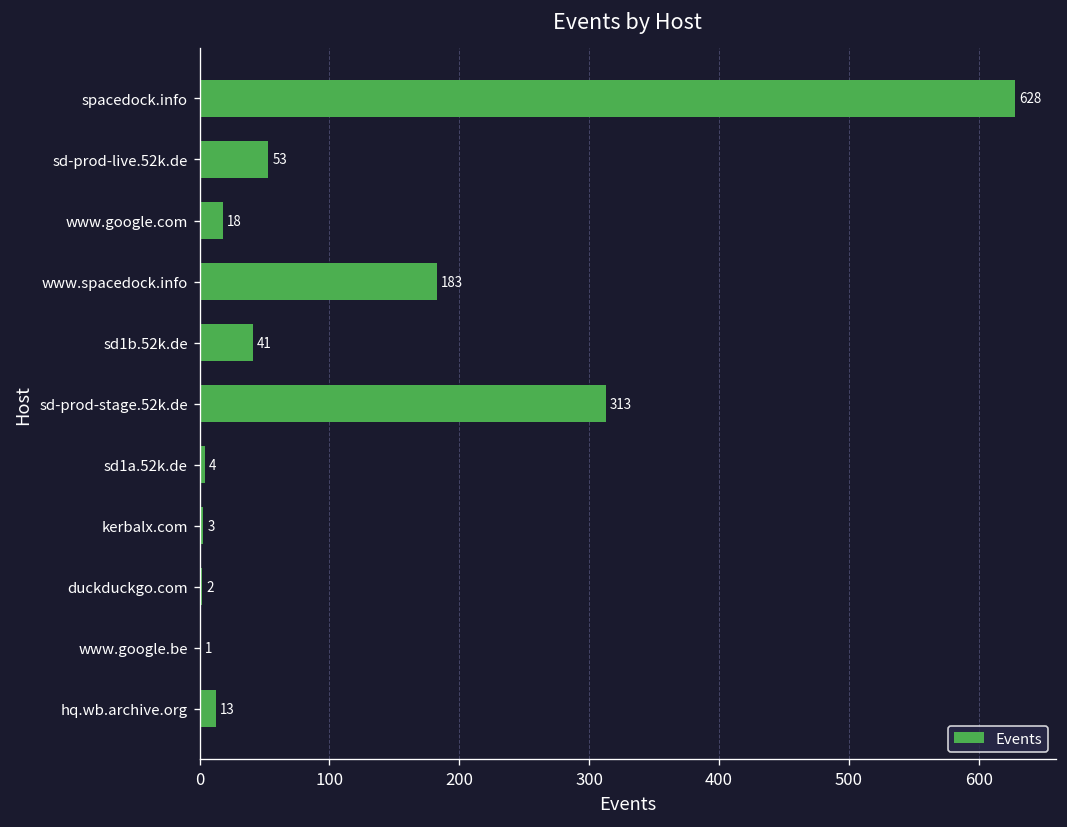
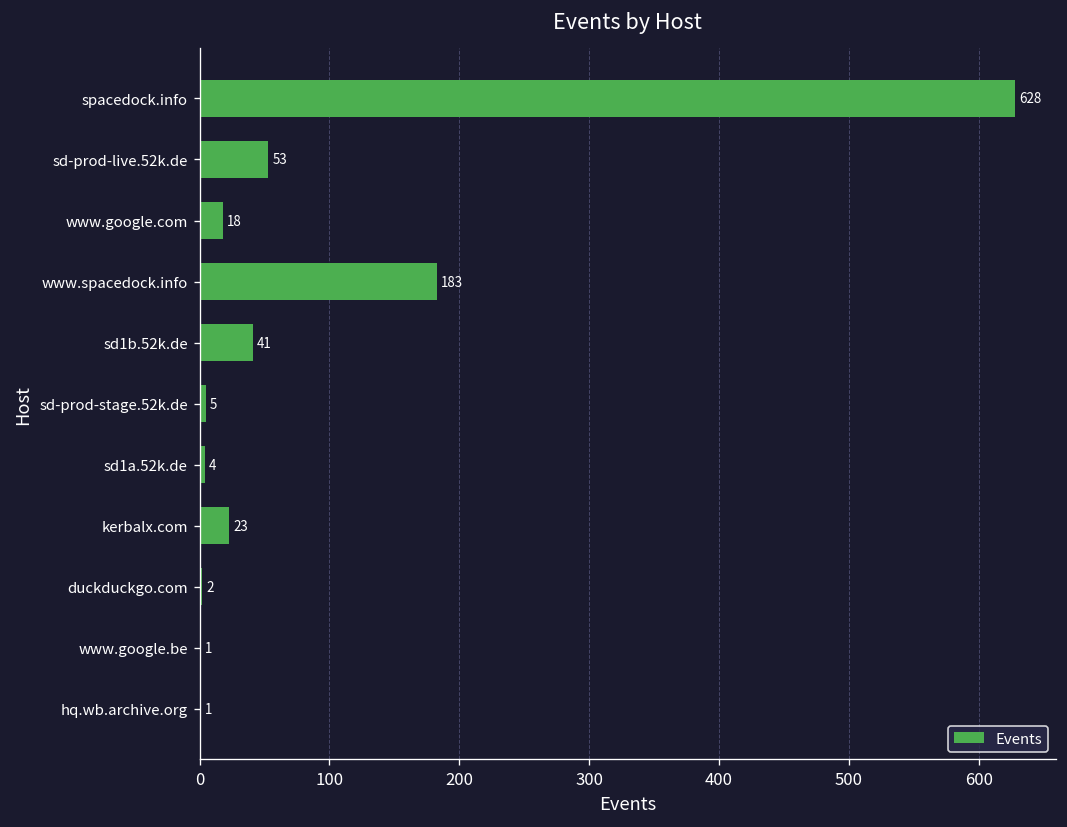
  {
    "spacedock.info": 628,
    "sd-prod-live.52k.de": 53,
    "www.google.com": 18,
    "www.spacedock.info": 183,
    "sd1b.52k.de": 41,
-   "sd-prod-stage.52k.de": 313,
+   "sd-prod-stage.52k.de": 5,
    "sd1a.52k.de": 4,
-   "kerbalx.com": 3,
+   "kerbalx.com": 23,
    "duckduckgo.com": 2,
    "www.google.be": 1,
-   "hq.wb.archive.org": 13
+   "hq.wb.archive.org": 1
  }
